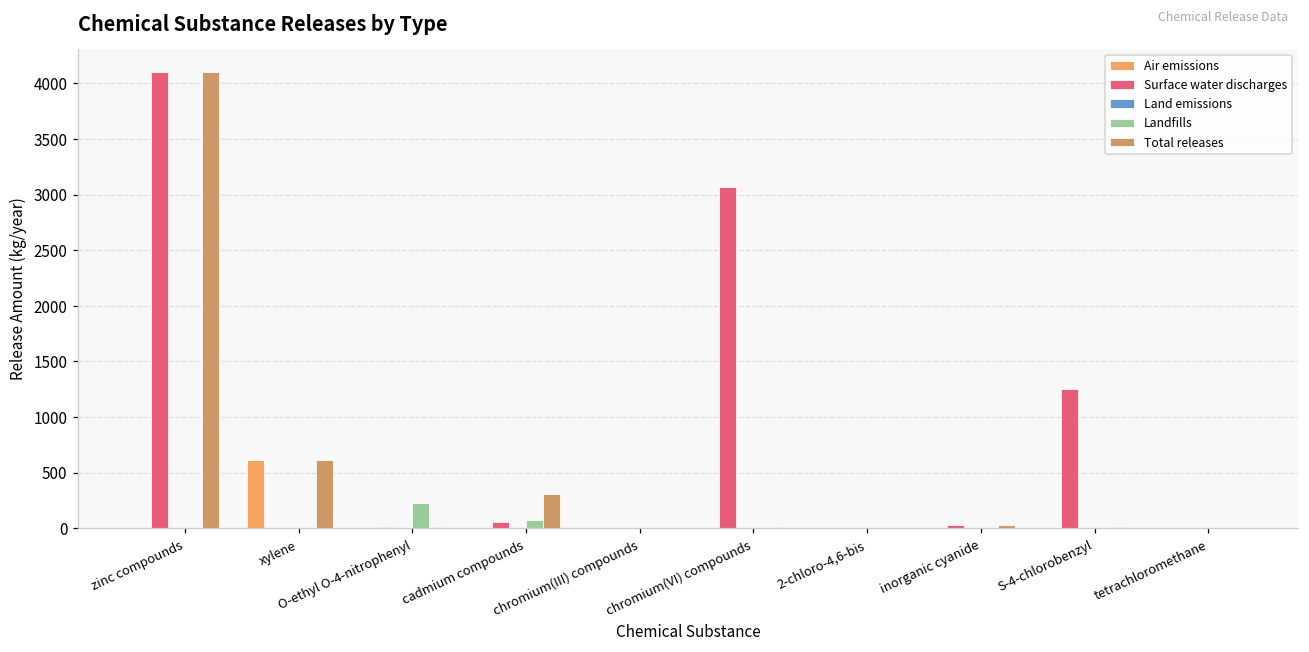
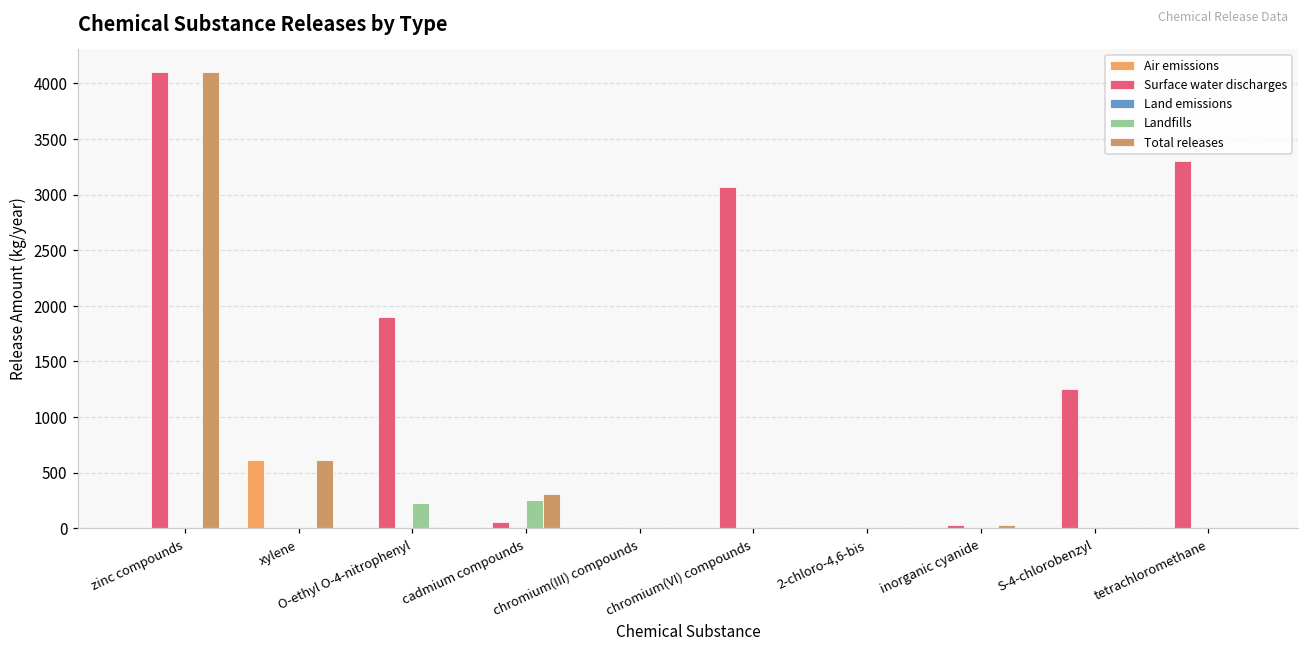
  {
    "Surface water discharges": {
      "zinc compounds": 4110,
      "xylene": 0,
-     "O-ethyl O-4-nitrophenyl": 10,
+     "O-ethyl O-4-nitrophenyl": 1900,
      "cadmium compounds": 50,
      "chromium(VI) compounds": 3070,
      "inorganic cyanide": 30,
      "S-4-chlorobenzyl": 1250,
-     "tetrachloromethane": 0
+     "tetrachloromethane": 3310
    },
    "Land emissions": {
      "zinc compounds": 0,
      "xylene": 0,
      "O-ethyl O-4-nitrophenyl": 0,
      "cadmium compounds": 0,
      "chromium(III) compounds": 0,
      "chromium(VI) compounds": 0,
      "2-chloro-4,6-bis": 0,
      "inorganic cyanide": 0,
      "S-4-chlorobenzyl": 0,
      "tetrachloromethane": 0
    },
    "Landfills": {
      "zinc compounds": 0,
      "xylene": 0,
      "O-ethyl O-4-nitrophenyl": 230,
-     "cadmium compounds": 80,
+     "cadmium compounds": 260,
      "chromium(III) compounds": 0,
      "chromium(VI) compounds": 0,
      "2-chloro-4,6-bis": 0,
      "inorganic cyanide": 0,
      "S-4-chlorobenzyl": 0,
      "tetrachloromethane": 0
    }
  }
